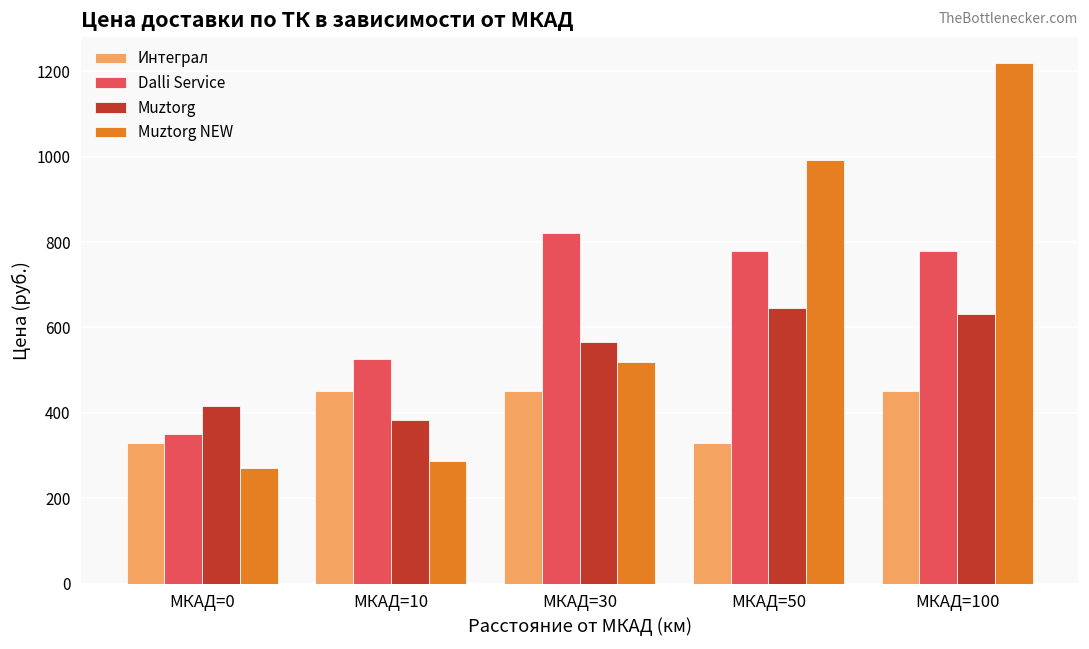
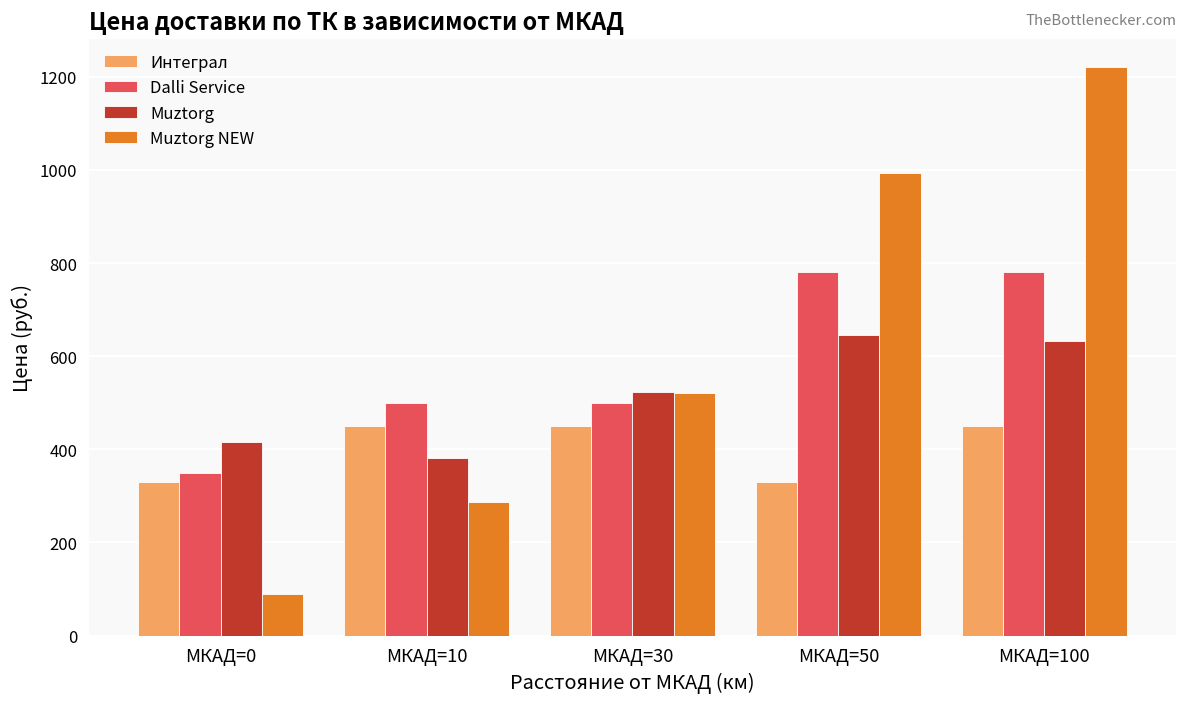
  {
    "Интеграл": {
      "МКАД=0": 330,
      "МКАД=10": 450,
      "МКАД=30": 450,
      "МКАД=50": 330,
      "МКАД=100": 450
    },
    "Dalli Service": {
      "МКАД=0": 350,
-     "МКАД=10": 530,
-     "МКАД=30": 820,
+     "МКАД=10": 500,
+     "МКАД=30": 500,
      "МКАД=50": 780,
      "МКАД=100": 780
    },
    "Muztorg": {
      "МКАД=0": 420,
      "МКАД=10": 380,
-     "МКАД=30": 570,
+     "МКАД=30": 520,
      "МКАД=50": 650,
      "МКАД=100": 630
    },
    "Muztorg NEW": {
-     "МКАД=0": 270,
+     "МКАД=0": 90,
      "МКАД=10": 290,
      "МКАД=30": 520,
      "МКАД=50": 990,
      "МКАД=100": 1220
    }
  }
